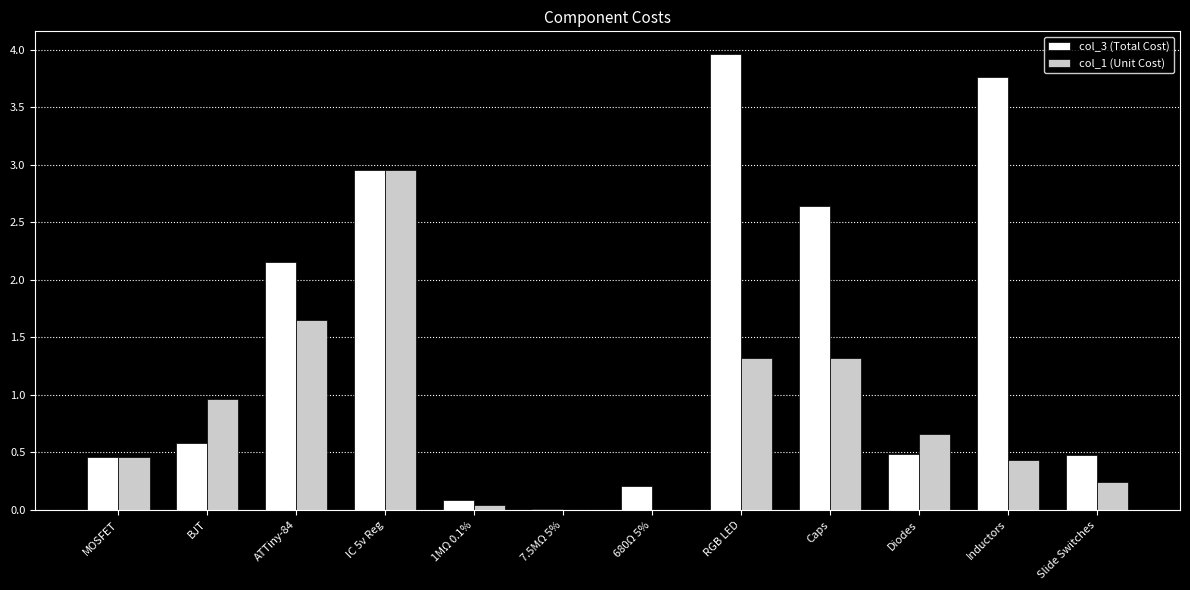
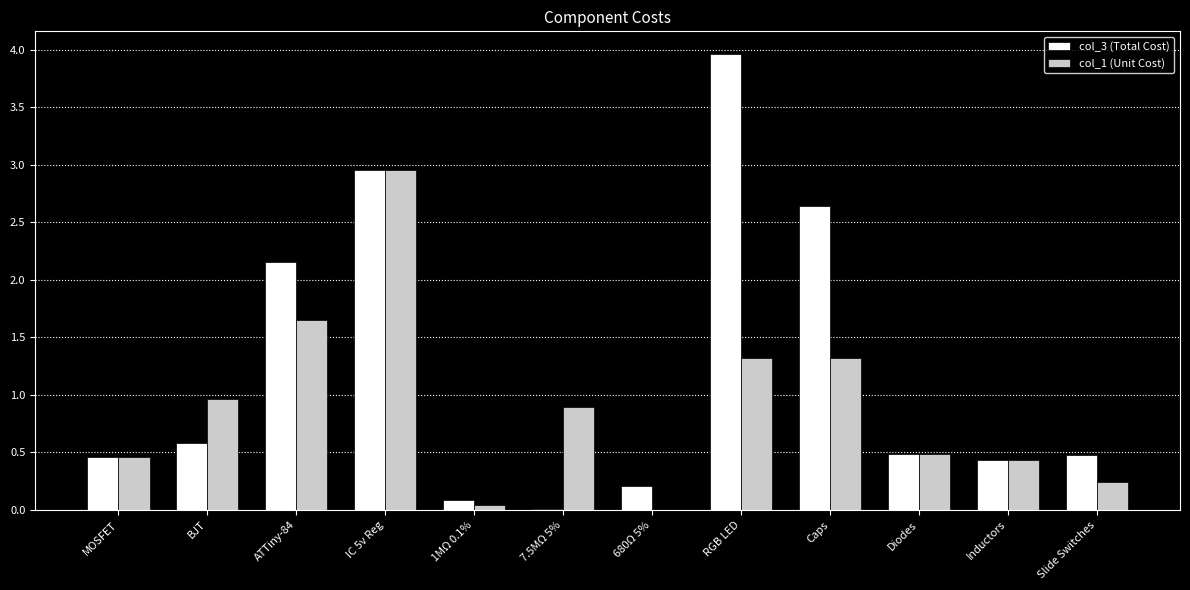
  {
    "col_3 (Total Cost)": {
      "MOSFET": 0.46,
      "BJT": 0.58,
      "ATTiny-84": 2.15,
      "IC 5v Reg": 2.95,
      "1MΩ 0.1%": 0.09,
      "680Ω 5%": 0.21,
      "RGB LED": 3.96,
      "Caps": 2.64,
      "Diodes": 0.49,
-     "Inductors": 3.76,
+     "Inductors": 0.43,
      "Slide Switches": 0.48
    },
    "col_1 (Unit Cost)": {
      "MOSFET": 0.46,
      "BJT": 0.96,
      "ATTiny-84": 1.65,
      "IC 5v Reg": 2.95,
      "1MΩ 0.1%": 0.04,
-     "7.5MΩ 5%": 0.00,
+     "7.5MΩ 5%": 0.89,
      "RGB LED": 1.32,
      "Caps": 1.32,
-     "Diodes": 0.66,
+     "Diodes": 0.49,
      "Inductors": 0.43,
      "Slide Switches": 0.24
    }
  }
